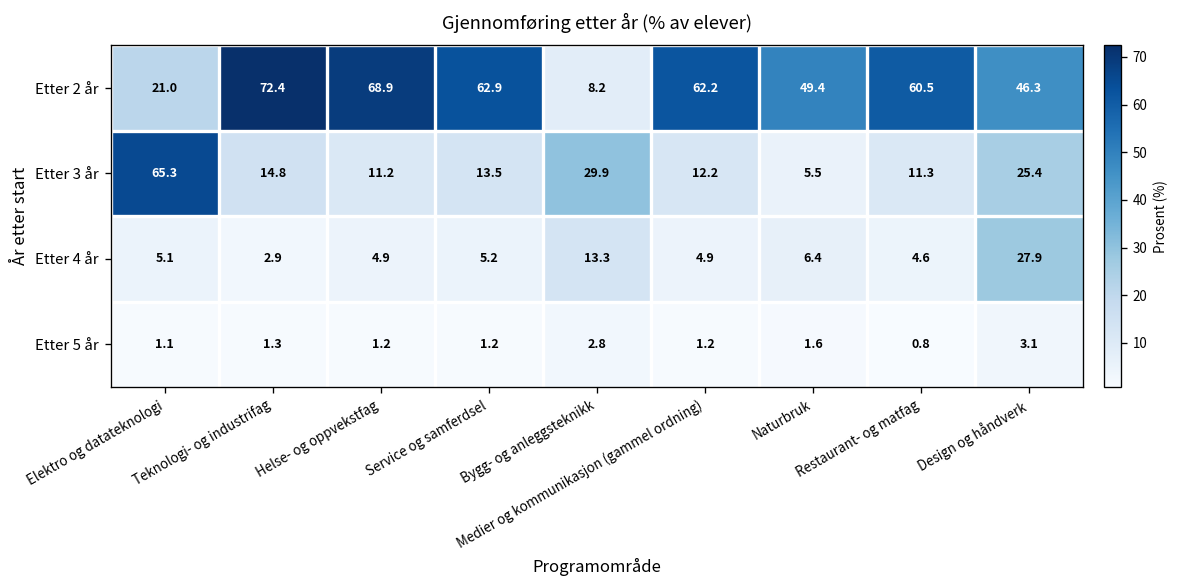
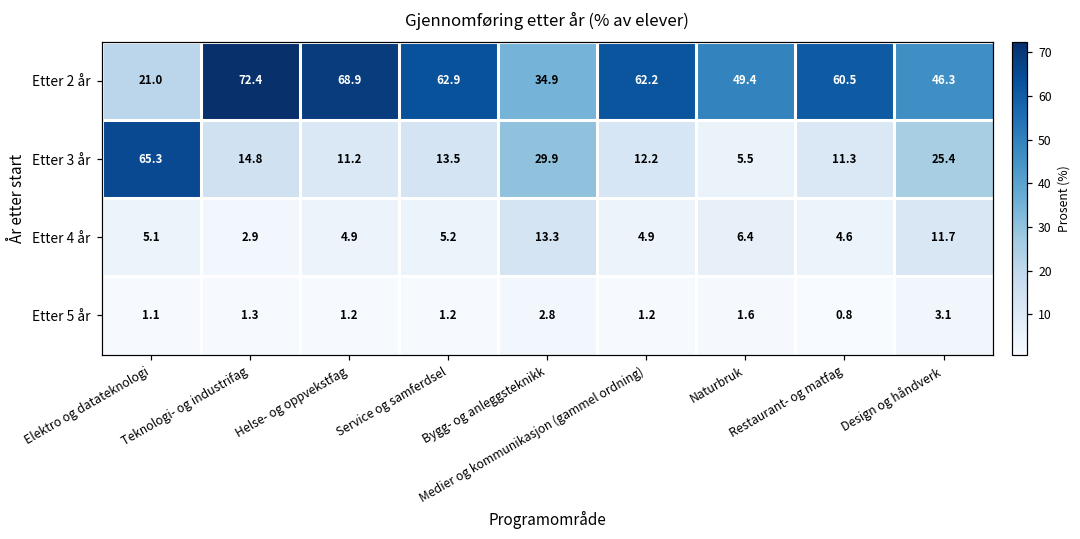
  {
    "Etter 2 år": {
      "Elektro og datateknologi": 21.0,
      "Teknologi- og industrifag": 72.4,
      "Helse- og oppvekstfag": 68.9,
      "Service og samferdsel": 62.9,
-     "Bygg- og anleggsteknikk": 8.2,
+     "Bygg- og anleggsteknikk": 34.9,
      "Medier og kommunikasjon (gammel ordning)": 62.2,
      "Naturbruk": 49.4,
      "Restaurant- og matfag": 60.5,
      "Design og håndverk": 46.3
    },
    "Etter 3 år": {
      "Elektro og datateknologi": 65.3,
      "Teknologi- og industrifag": 14.8,
      "Helse- og oppvekstfag": 11.2,
      "Service og samferdsel": 13.5,
      "Bygg- og anleggsteknikk": 29.9,
      "Medier og kommunikasjon (gammel ordning)": 12.2,
      "Naturbruk": 5.5,
      "Restaurant- og matfag": 11.3,
      "Design og håndverk": 25.4
    },
    "Etter 4 år": {
      "Elektro og datateknologi": 5.1,
      "Teknologi- og industrifag": 2.9,
      "Helse- og oppvekstfag": 4.9,
      "Service og samferdsel": 5.2,
      "Bygg- og anleggsteknikk": 13.3,
      "Medier og kommunikasjon (gammel ordning)": 4.9,
      "Naturbruk": 6.4,
      "Restaurant- og matfag": 4.6,
-     "Design og håndverk": 27.9
+     "Design og håndverk": 11.7
    },
    "Etter 5 år": {
      "Elektro og datateknologi": 1.1,
      "Teknologi- og industrifag": 1.3,
      "Helse- og oppvekstfag": 1.2,
      "Service og samferdsel": 1.2,
      "Bygg- og anleggsteknikk": 2.8,
      "Medier og kommunikasjon (gammel ordning)": 1.2,
      "Naturbruk": 1.6,
      "Restaurant- og matfag": 0.8,
      "Design og håndverk": 3.1
    }
  }
